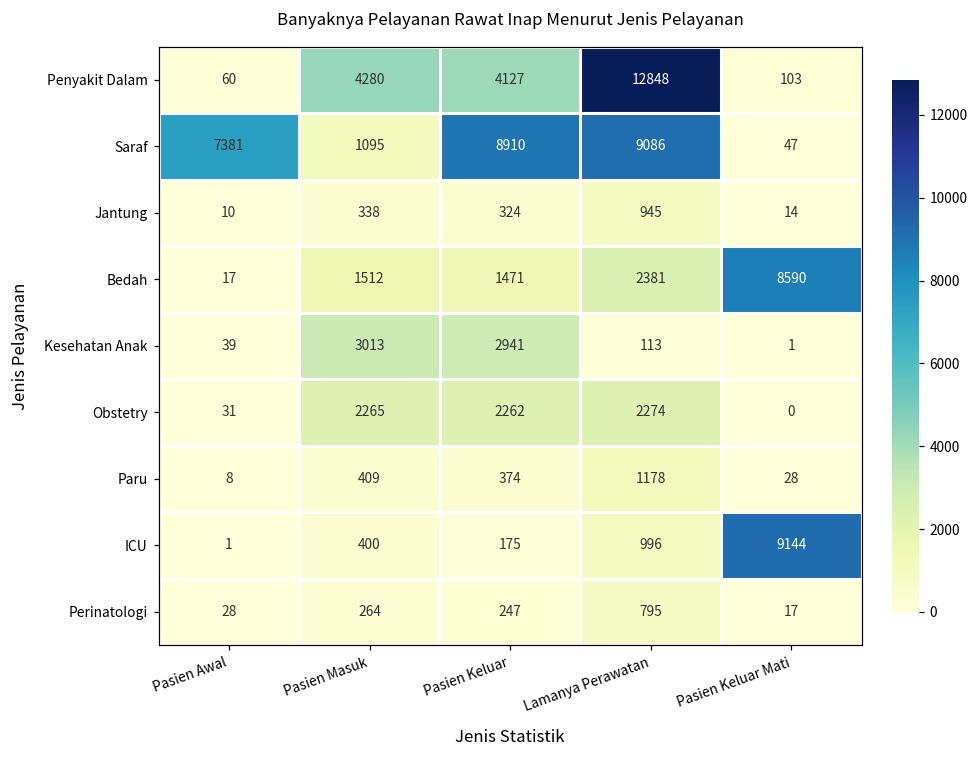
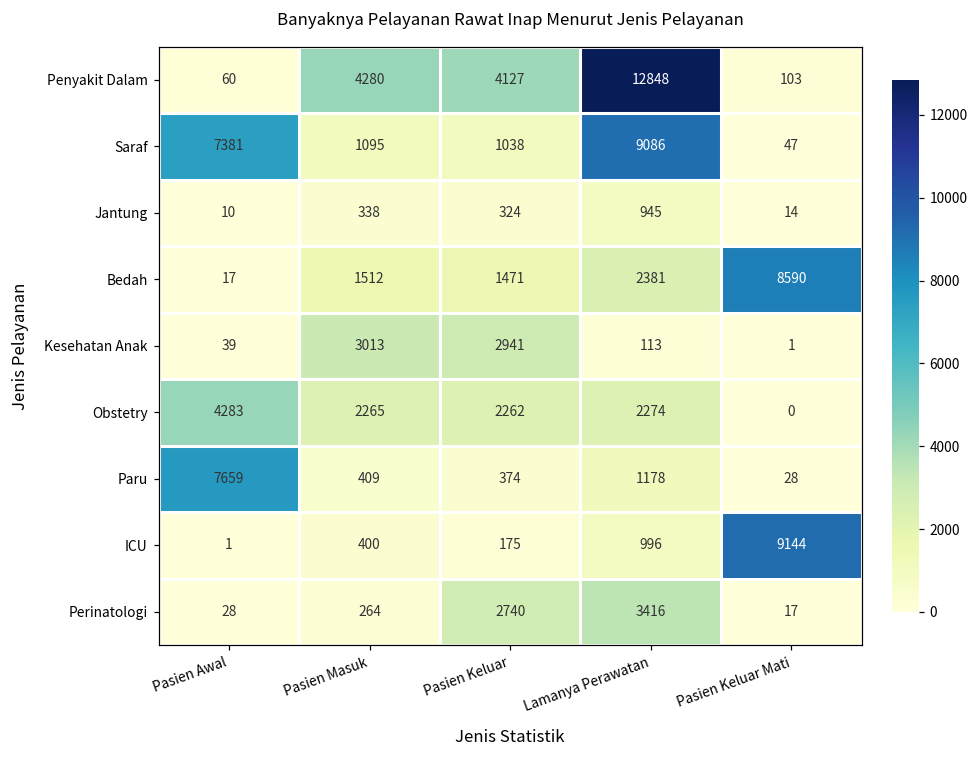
  {
    "Penyakit Dalam": {
      "Pasien Awal": 60,
      "Pasien Masuk": 4280,
      "Pasien Keluar": 4127,
      "Lamanya Perawatan": 12848,
      "Pasien Keluar Mati": 103
    },
    "Saraf": {
      "Pasien Awal": 7381,
      "Pasien Masuk": 1095,
-     "Pasien Keluar": 8910,
+     "Pasien Keluar": 1038,
      "Lamanya Perawatan": 9086,
      "Pasien Keluar Mati": 47
    },
    "Jantung": {
      "Pasien Awal": 10,
      "Pasien Masuk": 338,
      "Pasien Keluar": 324,
      "Lamanya Perawatan": 945,
      "Pasien Keluar Mati": 14
    },
    "Bedah": {
      "Pasien Awal": 17,
      "Pasien Masuk": 1512,
      "Pasien Keluar": 1471,
      "Lamanya Perawatan": 2381,
      "Pasien Keluar Mati": 8590
    },
    "Kesehatan Anak": {
      "Pasien Awal": 39,
      "Pasien Masuk": 3013,
      "Pasien Keluar": 2941,
      "Lamanya Perawatan": 113,
      "Pasien Keluar Mati": 1
    },
    "Obstetry": {
-     "Pasien Awal": 31,
+     "Pasien Awal": 4283,
      "Pasien Masuk": 2265,
      "Pasien Keluar": 2262,
      "Lamanya Perawatan": 2274,
      "Pasien Keluar Mati": 0
    },
    "Paru": {
-     "Pasien Awal": 8,
+     "Pasien Awal": 7659,
      "Pasien Masuk": 409,
      "Pasien Keluar": 374,
      "Lamanya Perawatan": 1178,
      "Pasien Keluar Mati": 28
    },
    "ICU": {
      "Pasien Awal": 1,
      "Pasien Masuk": 400,
      "Pasien Keluar": 175,
      "Lamanya Perawatan": 996,
      "Pasien Keluar Mati": 9144
    },
    "Perinatologi": {
      "Pasien Awal": 28,
      "Pasien Masuk": 264,
-     "Pasien Keluar": 247,
-     "Lamanya Perawatan": 795,
+     "Pasien Keluar": 2740,
+     "Lamanya Perawatan": 3416,
      "Pasien Keluar Mati": 17
    }
  }
